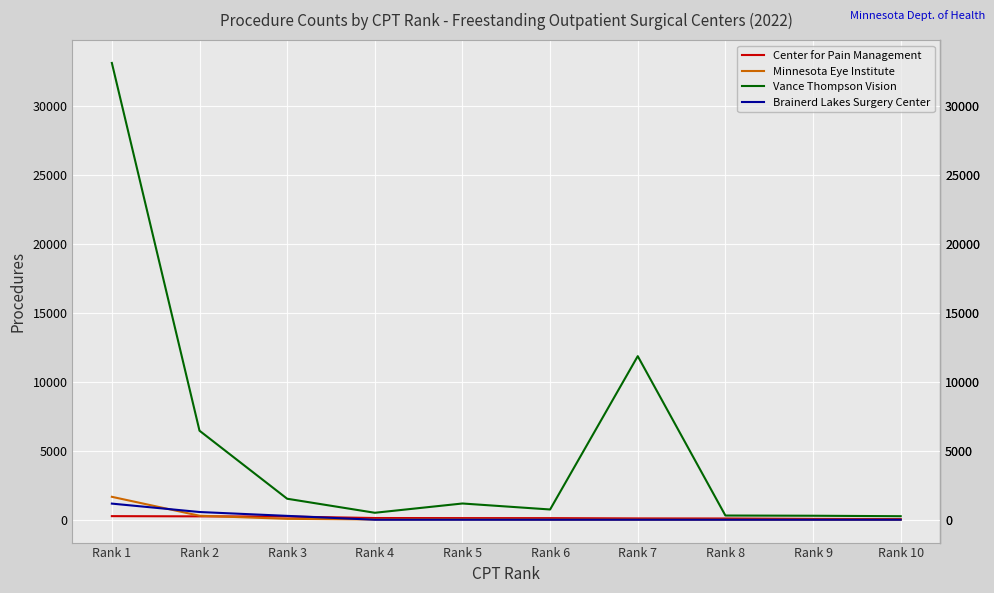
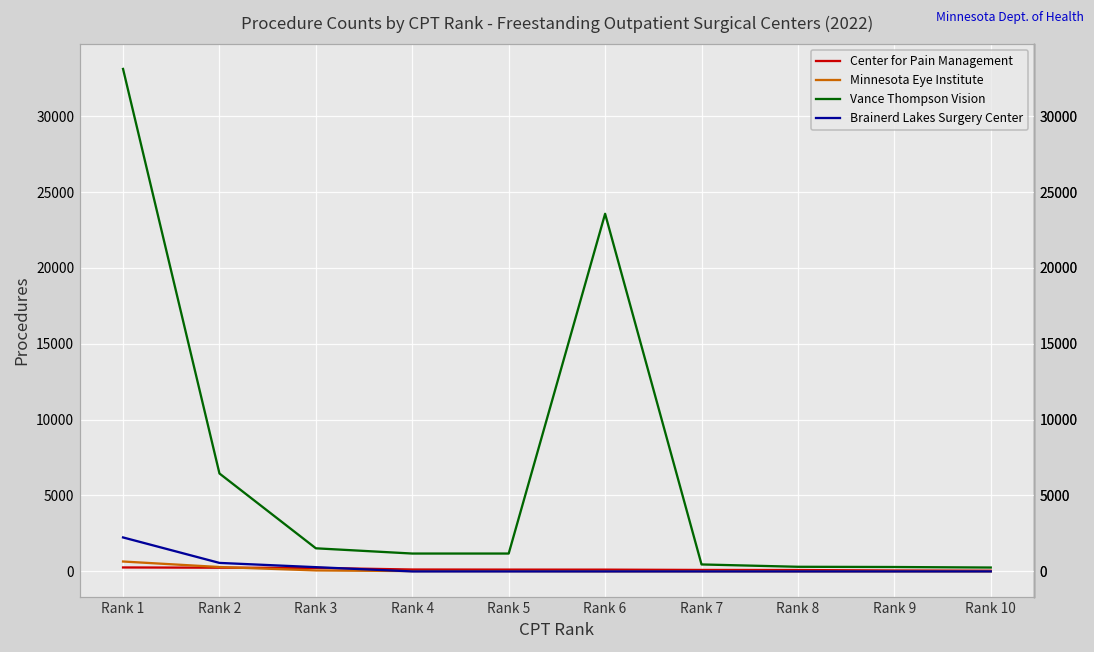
  {
    "Center for Pain Management": {
      "Rank 1": 300
    },
    "Minnesota Eye Institute": {
-     "Rank 1": 1700
+     "Rank 1": 700
    },
    "Vance Thompson Vision": {
      "Rank 1": 33100,
      "Rank 2": 6400,
      "Rank 3": 1500,
-     "Rank 4": 500,
+     "Rank 4": 1200,
      "Rank 5": 1200,
-     "Rank 6": 700,
-     "Rank 7": 11900,
+     "Rank 6": 23600,
+     "Rank 7": 500,
      "Rank 8": 300,
      "Rank 9": 300,
      "Rank 10": 300
    },
    "Brainerd Lakes Surgery Center": {
-     "Rank 1": 1200,
+     "Rank 1": 2200,
      "Rank 2": 600
    }
  }
